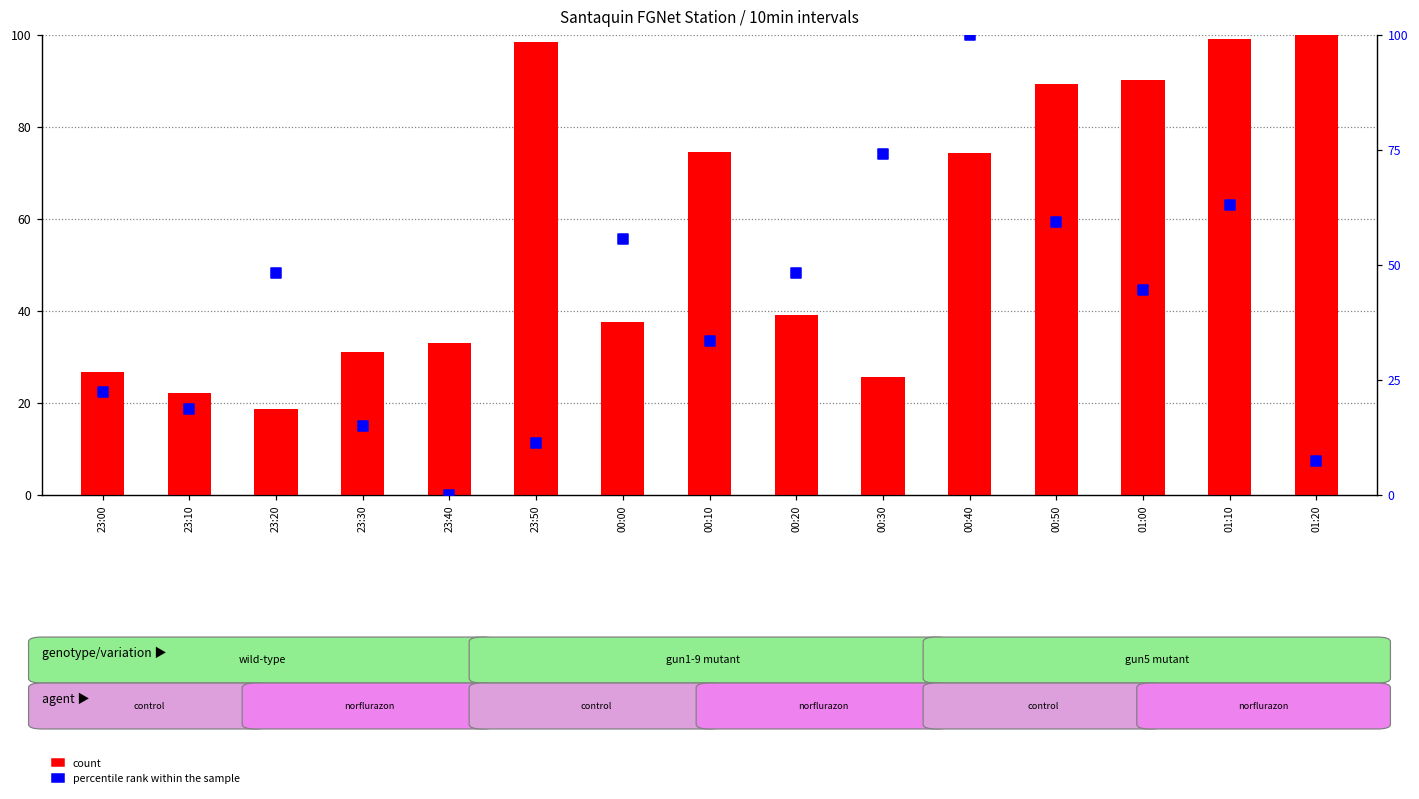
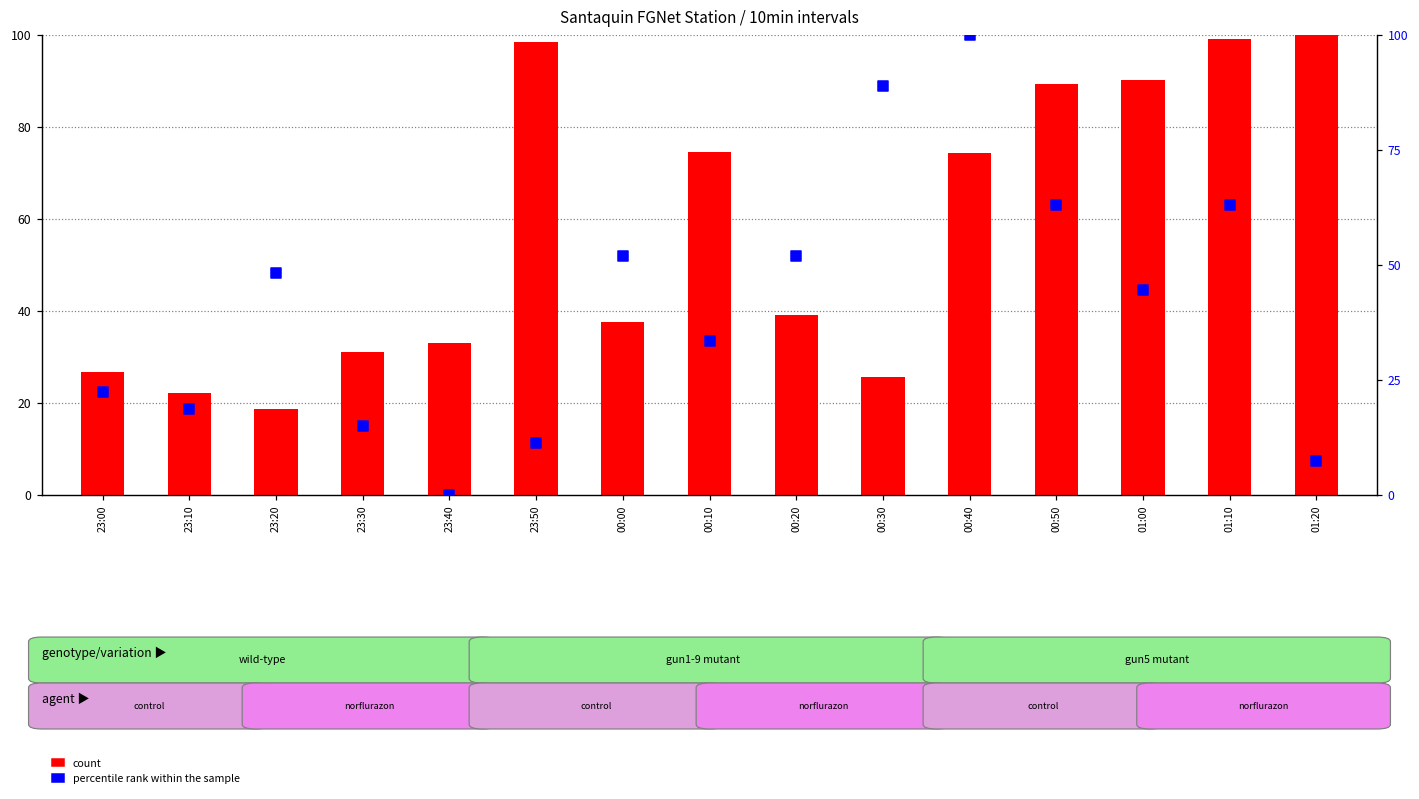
  {
    "count": {
      "23:00": 27,
      "23:10": 22,
      "23:20": 19,
      "23:30": 31,
      "23:40": 33,
      "23:50": 98,
      "00:00": 38,
      "00:10": 75,
      "00:20": 39,
      "00:30": 26,
      "00:40": 74,
      "00:50": 89,
      "01:00": 90,
      "01:10": 99,
      "01:20": 100
    },
    "percentile rank within the sample": {
-     "00:00": 56,
-     "00:20": 48,
-     "00:30": 74,
-     "00:50": 59
+     "00:00": 52,
+     "00:20": 52,
+     "00:30": 89,
+     "00:50": 63
    }
  }
